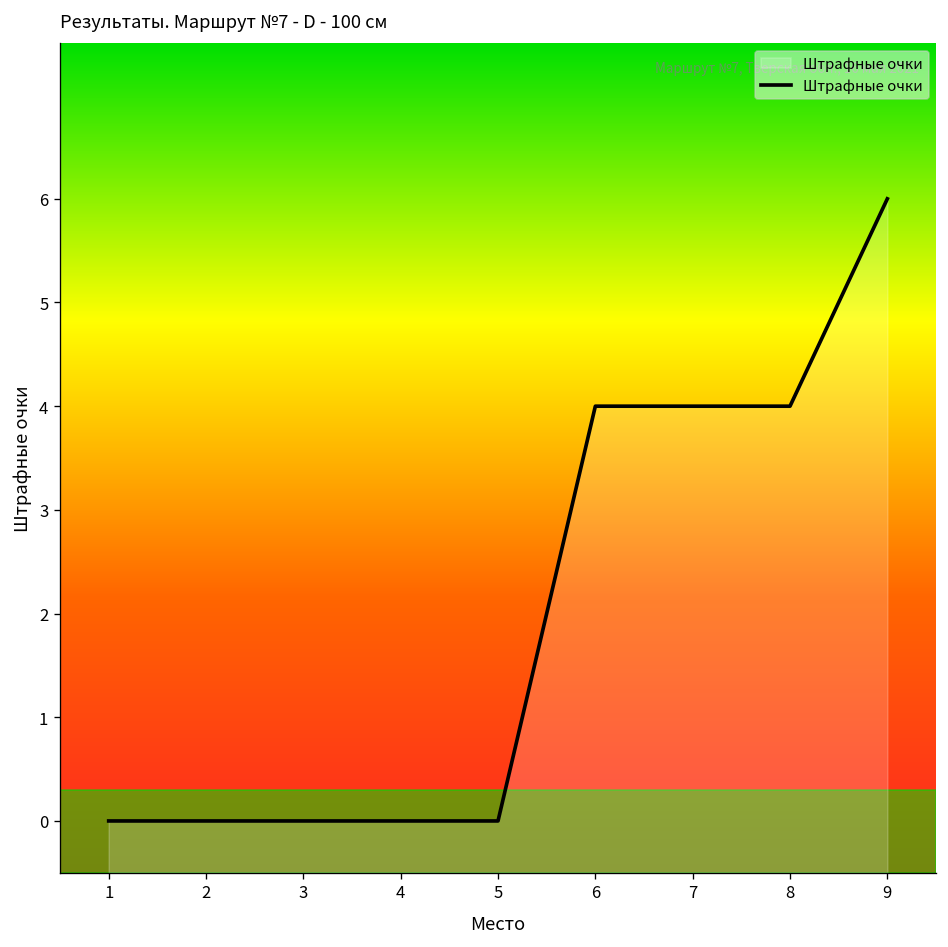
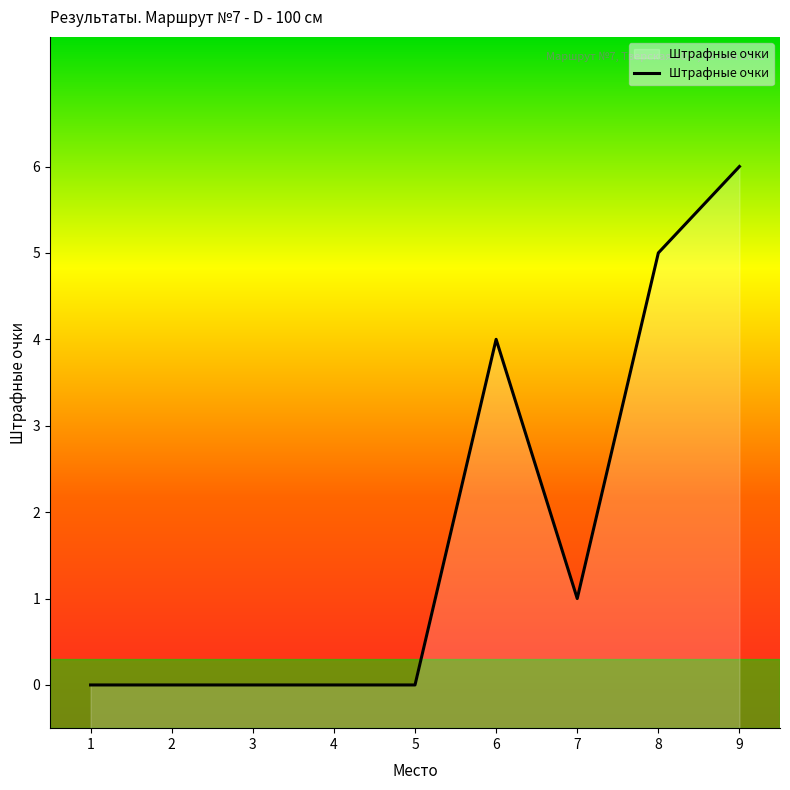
  {
    "6": 4,
-   "7": 4,
-   "8": 4,
+   "7": 1,
+   "8": 5,
    "9": 6
  }
